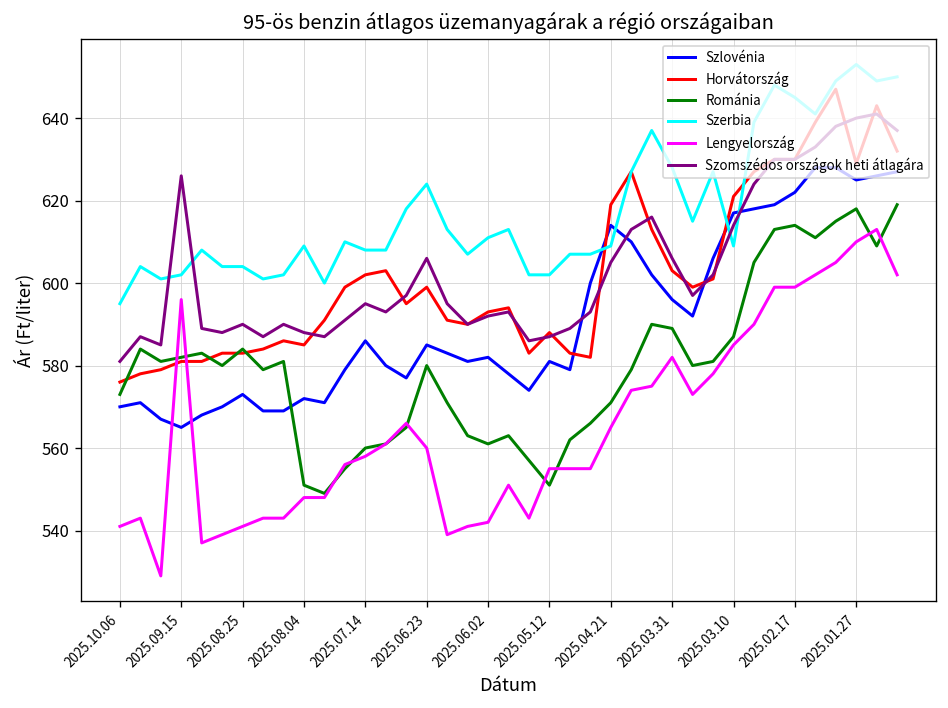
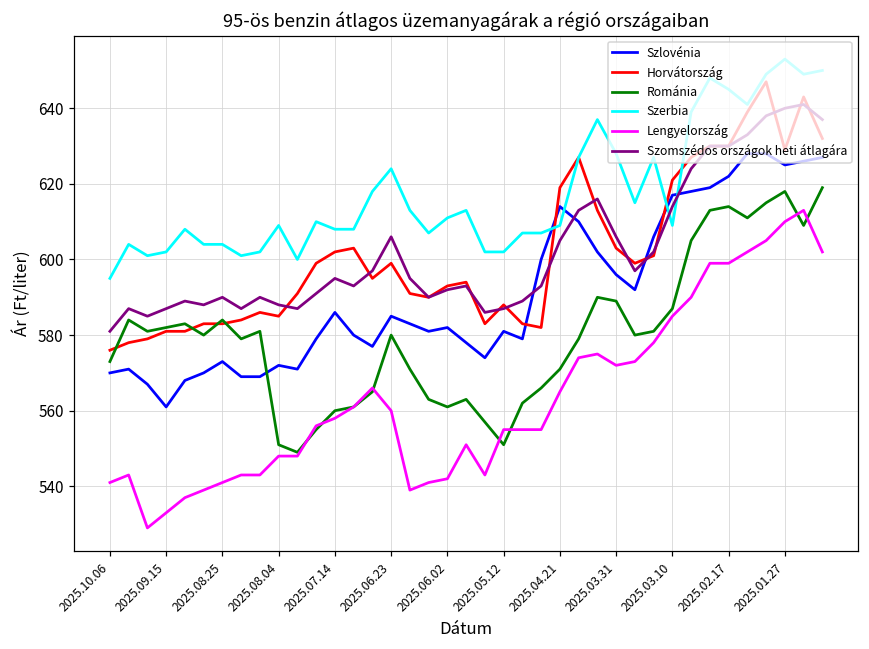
  {
    "Szlovénia": {
      "2025.10.06": 570,
-     "2025.09.15": 565,
+     "2025.09.15": 561,
      "2025.08.25": 573,
      "2025.08.04": 572,
      "2025.07.14": 586,
      "2025.06.23": 585,
      "2025.06.02": 582,
      "2025.05.12": 581,
      "2025.04.21": 614,
      "2025.03.31": 596,
      "2025.03.10": 617,
      "2025.02.17": 622,
      "2025.01.27": 625
    },
    "Horvátország": {
      "2025.10.06": 576,
      "2025.09.15": 581,
      "2025.08.25": 583,
      "2025.08.04": 585,
      "2025.07.14": 602,
      "2025.06.23": 599,
      "2025.06.02": 593,
      "2025.05.12": 588,
      "2025.04.21": 619,
      "2025.03.31": 603,
      "2025.03.10": 621
    },
    "Románia": {
      "2025.10.06": 573,
      "2025.09.15": 582,
      "2025.08.25": 584,
      "2025.08.04": 551,
      "2025.07.14": 560,
      "2025.06.23": 580,
      "2025.06.02": 561,
      "2025.05.12": 551,
      "2025.04.21": 571,
      "2025.03.31": 589,
      "2025.03.10": 587,
      "2025.02.17": 614,
      "2025.01.27": 618
    },
    "Szerbia": {
      "2025.10.06": 595,
      "2025.09.15": 602,
      "2025.08.25": 604,
      "2025.08.04": 609,
      "2025.07.14": 608,
      "2025.06.23": 624,
      "2025.06.02": 611,
      "2025.05.12": 602,
      "2025.04.21": 609,
      "2025.03.31": 628,
      "2025.03.10": 609
    },
    "Lengyelország": {
      "2025.10.06": 541,
-     "2025.09.15": 596,
+     "2025.09.15": 533,
      "2025.08.25": 541,
      "2025.08.04": 548,
      "2025.07.14": 558,
      "2025.06.23": 560,
      "2025.06.02": 542,
      "2025.05.12": 555,
      "2025.04.21": 565,
-     "2025.03.31": 582,
+     "2025.03.31": 572,
      "2025.03.10": 585,
      "2025.02.17": 599,
      "2025.01.27": 610
    },
    "Szomszédos országok heti átlagára": {
      "2025.10.06": 581,
-     "2025.09.15": 626,
+     "2025.09.15": 587,
      "2025.08.25": 590,
      "2025.08.04": 588,
      "2025.07.14": 595,
      "2025.06.23": 606,
      "2025.06.02": 592,
      "2025.05.12": 587,
      "2025.04.21": 605,
      "2025.03.31": 606,
      "2025.03.10": 614
    }
  }
